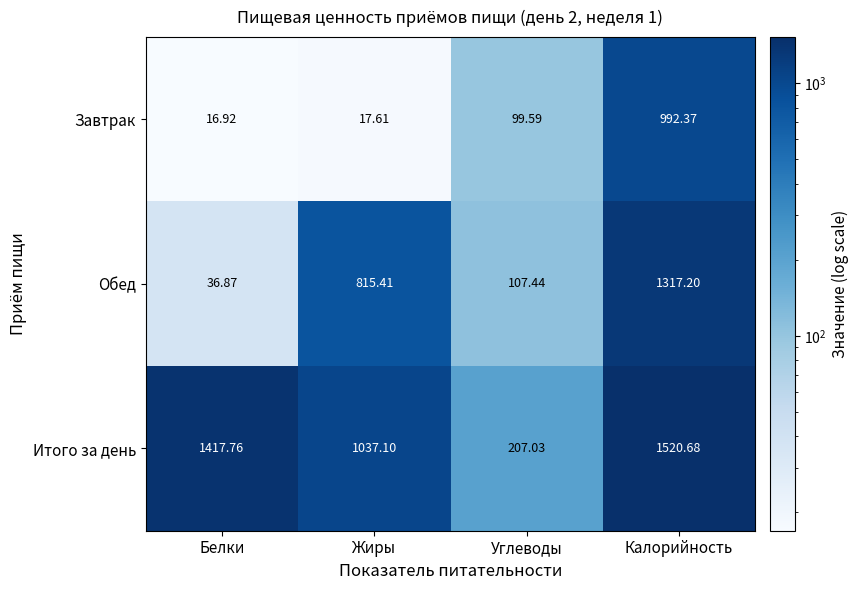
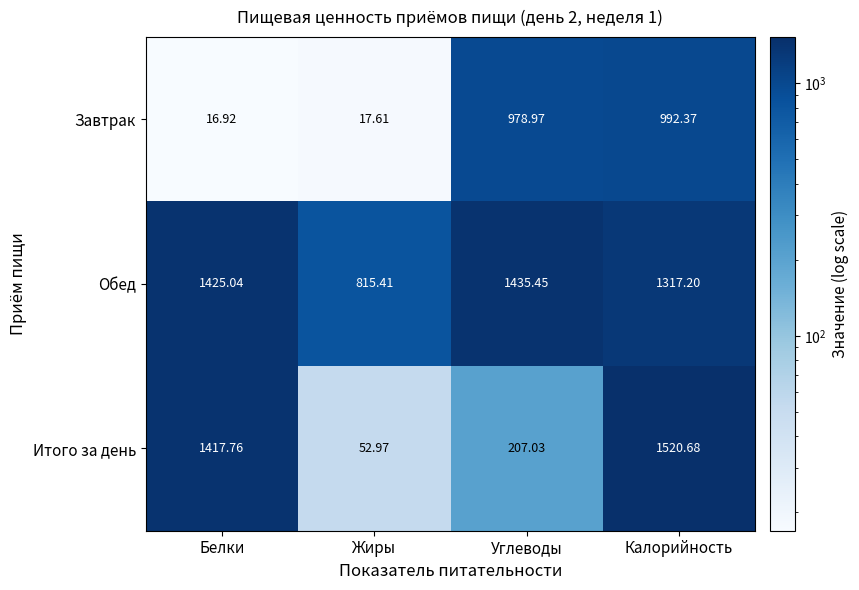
  {
    "Завтрак": {
      "Белки": 16.92,
      "Жиры": 17.61,
-     "Углеводы": 99.59,
+     "Углеводы": 978.97,
      "Калорийность": 992.37
    },
    "Обед": {
-     "Белки": 36.87,
+     "Белки": 1425.04,
      "Жиры": 815.41,
-     "Углеводы": 107.44,
+     "Углеводы": 1435.45,
      "Калорийность": 1317.20
    },
    "Итого за день": {
      "Белки": 1417.76,
-     "Жиры": 1037.10,
+     "Жиры": 52.97,
      "Углеводы": 207.03,
      "Калорийность": 1520.68
    }
  }
